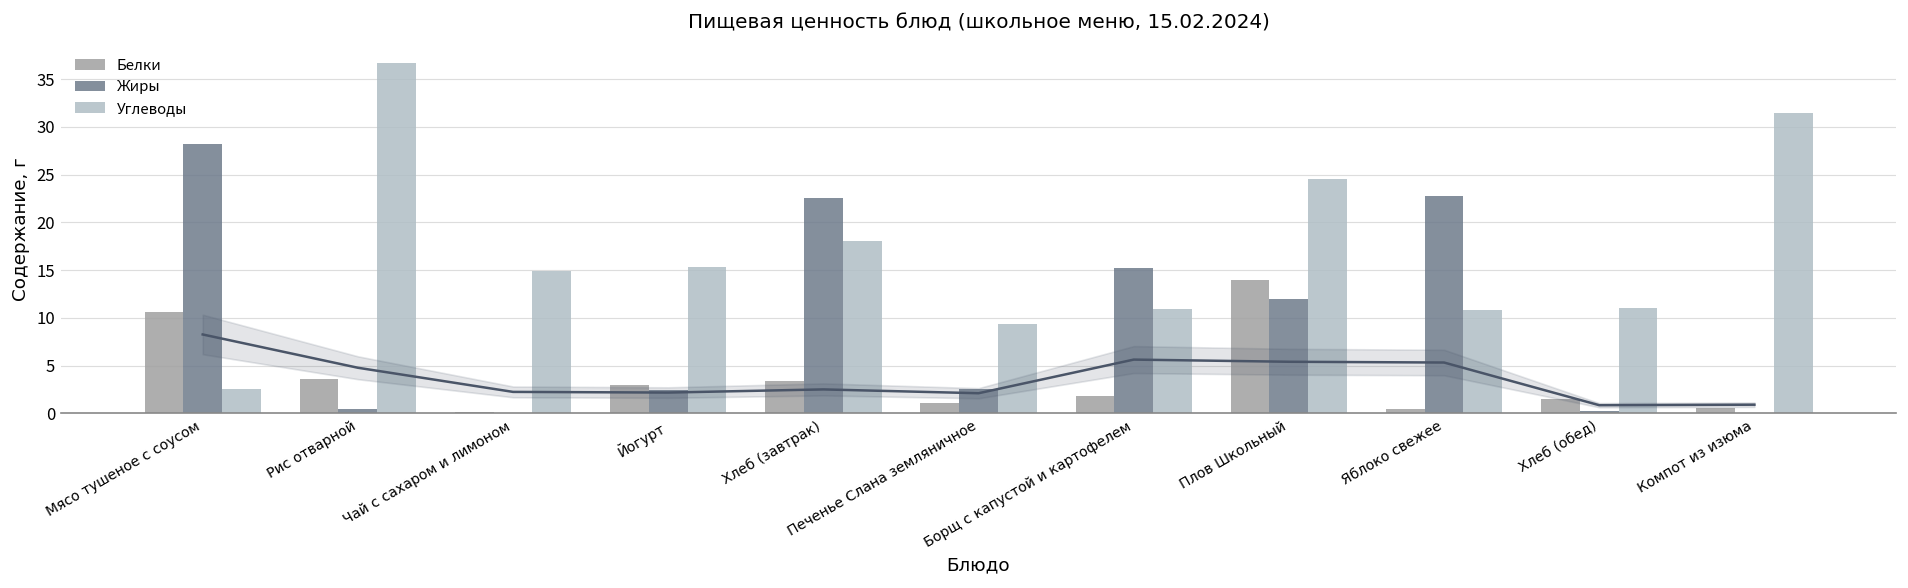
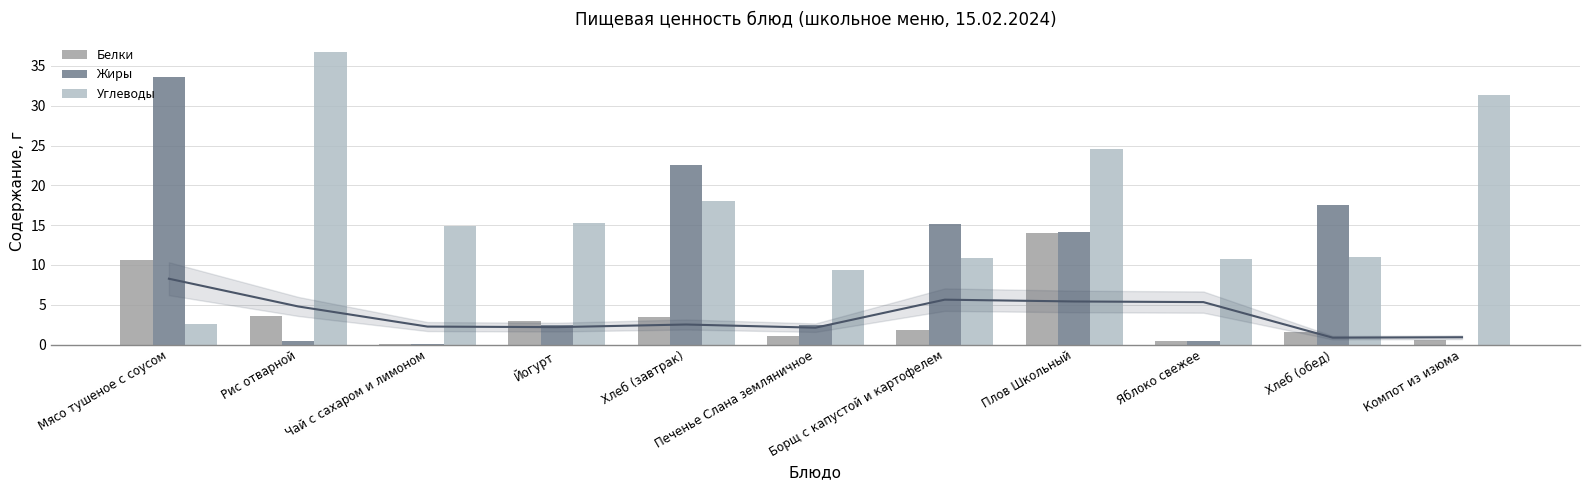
  {
    "Жиры": {
-     "Мясо тушеное с соусом": 28,
+     "Мясо тушеное с соусом": 34,
      "Рис отварной": 1,
      "Йогурт": 3,
      "Хлеб (завтрак)": 23,
      "Печенье Слана земляничное": 3,
      "Борщ с капустой и картофелем": 15,
-     "Плов Школьный": 12,
-     "Яблоко свежее": 23,
-     "Хлеб (обед)": 0,
+     "Плов Школьный": 14,
+     "Яблоко свежее": 0,
+     "Хлеб (обед)": 18,
      "Компот из изюма": 0
    }
  }
